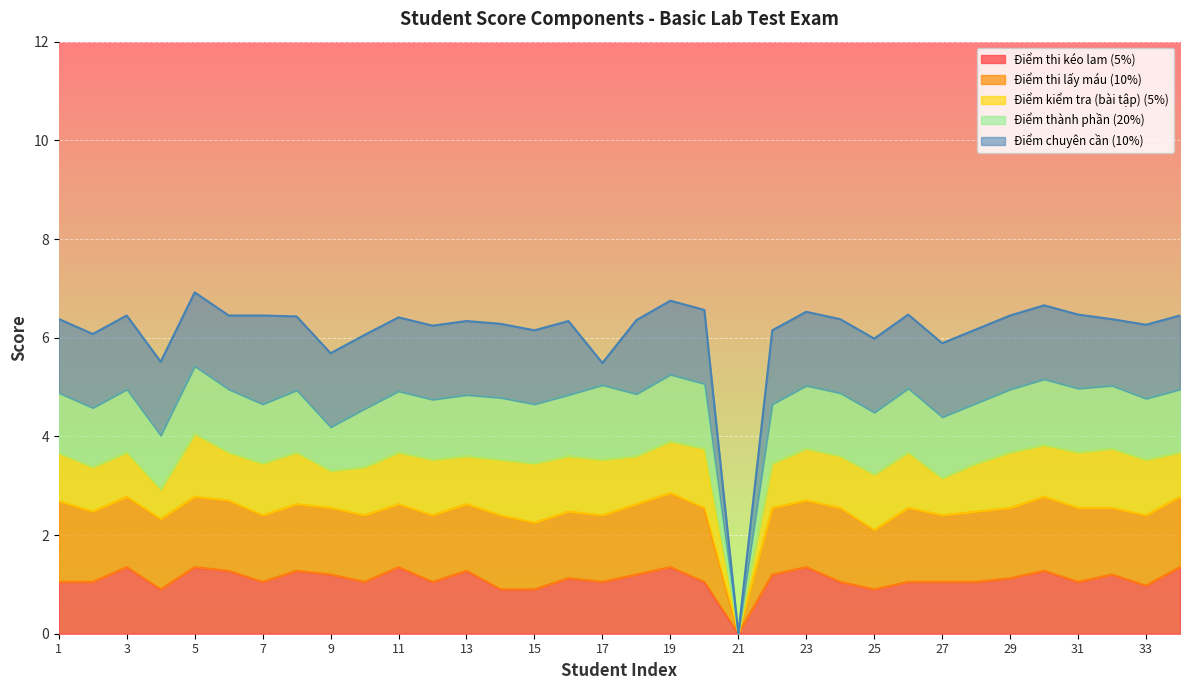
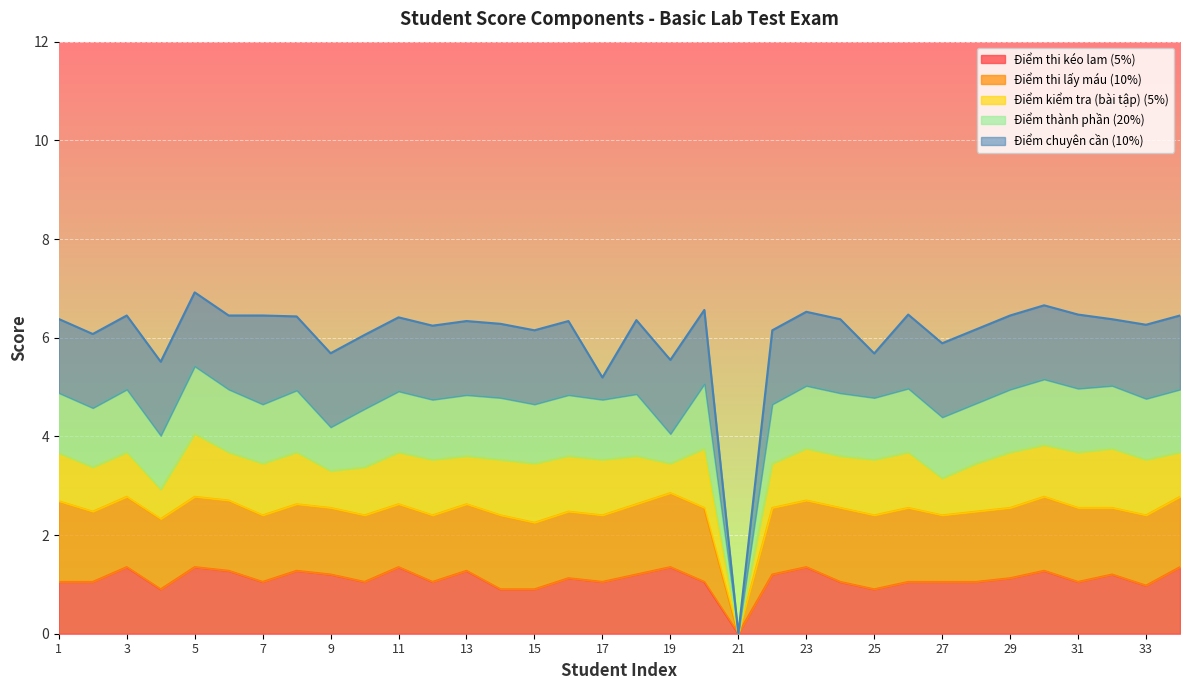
  {
    "Điểm thi kéo lam (5%)": {
      "1": 1.1,
      "3": 1.3,
      "5": 1.3,
      "7": 1.1,
      "9": 1.2,
      "11": 1.3,
      "13": 1.3,
      "15": 0.9,
      "17": 1.1,
      "19": 1.3,
      "23": 1.3,
      "25": 0.9,
      "27": 1.1,
      "29": 1.1,
      "31": 1.1,
      "33": 1.0
    },
    "Điểm thi lấy máu (10%)": {
      "1": 1.6,
      "3": 1.4,
      "5": 1.4,
      "7": 1.3,
      "9": 1.3,
      "11": 1.3,
      "13": 1.4,
      "15": 1.4,
      "17": 1.3,
      "19": 1.5,
      "23": 1.3,
-     "25": 1.2,
+     "25": 1.5,
      "27": 1.3,
      "29": 1.4,
      "31": 1.5,
      "33": 1.4
    },
    "Điểm kiểm tra (bài tập) (5%)": {
      "1": 1.0,
      "3": 0.9,
      "5": 1.3,
      "7": 1.1,
      "9": 0.8,
      "11": 1.0,
      "13": 1.0,
      "15": 1.2,
      "17": 1.1,
-     "19": 1.0,
+     "19": 0.6,
      "23": 1.1,
      "25": 1.1,
      "27": 0.8,
      "29": 1.1,
      "31": 1.1,
      "33": 1.1
    },
    "Điểm thành phần (20%)": {
      "1": 1.2,
      "3": 1.3,
      "5": 1.4,
      "7": 1.2,
      "9": 0.9,
      "11": 1.2,
      "13": 1.2,
      "15": 1.2,
-     "17": 1.5,
-     "19": 1.3,
+     "17": 1.2,
+     "19": 0.6,
      "23": 1.3,
      "25": 1.3,
      "27": 1.2,
      "29": 1.3,
      "31": 1.3,
      "33": 1.2
    },
    "Điểm chuyên cần (10%)": {
      "1": 1.5,
      "3": 1.5,
      "5": 1.5,
      "7": 1.8,
      "9": 1.5,
      "11": 1.5,
      "13": 1.5,
      "15": 1.5,
      "17": 0.5,
      "19": 1.5,
      "23": 1.5,
-     "25": 1.5,
+     "25": 0.9,
      "27": 1.5,
      "29": 1.5,
      "31": 1.5,
      "33": 1.5
    }
  }
